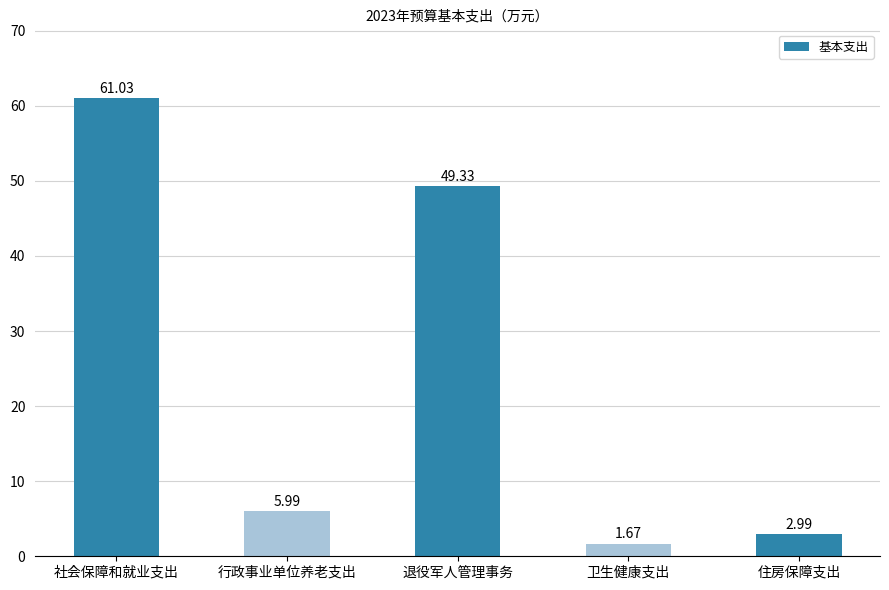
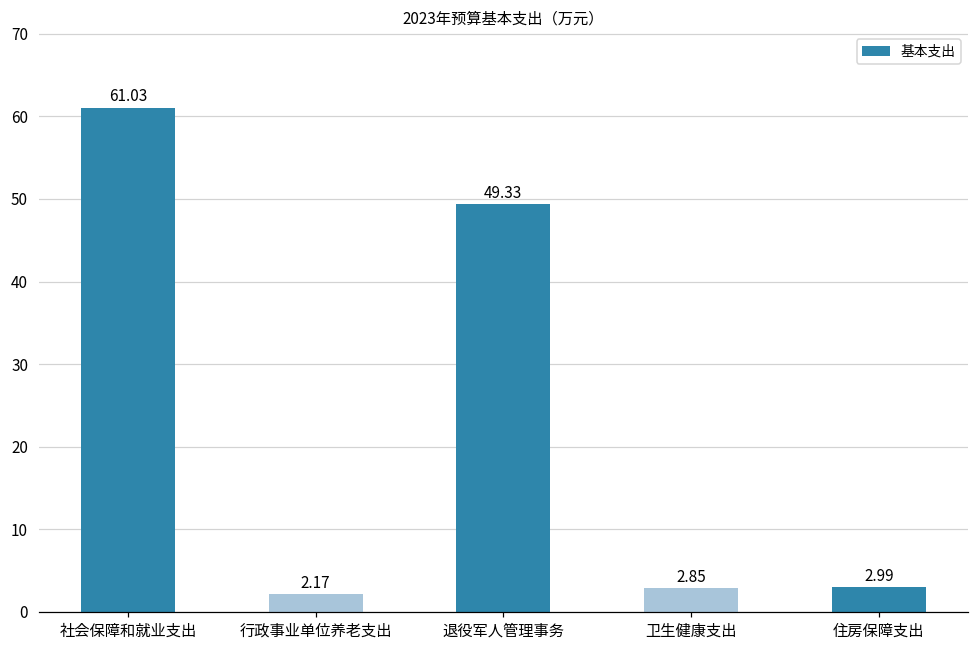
  {
    "社会保障和就业支出": 61.03,
-   "行政事业单位养老支出": 5.99,
+   "行政事业单位养老支出": 2.17,
    "退役军人管理事务": 49.33,
-   "卫生健康支出": 1.67,
+   "卫生健康支出": 2.85,
    "住房保障支出": 2.99
  }
